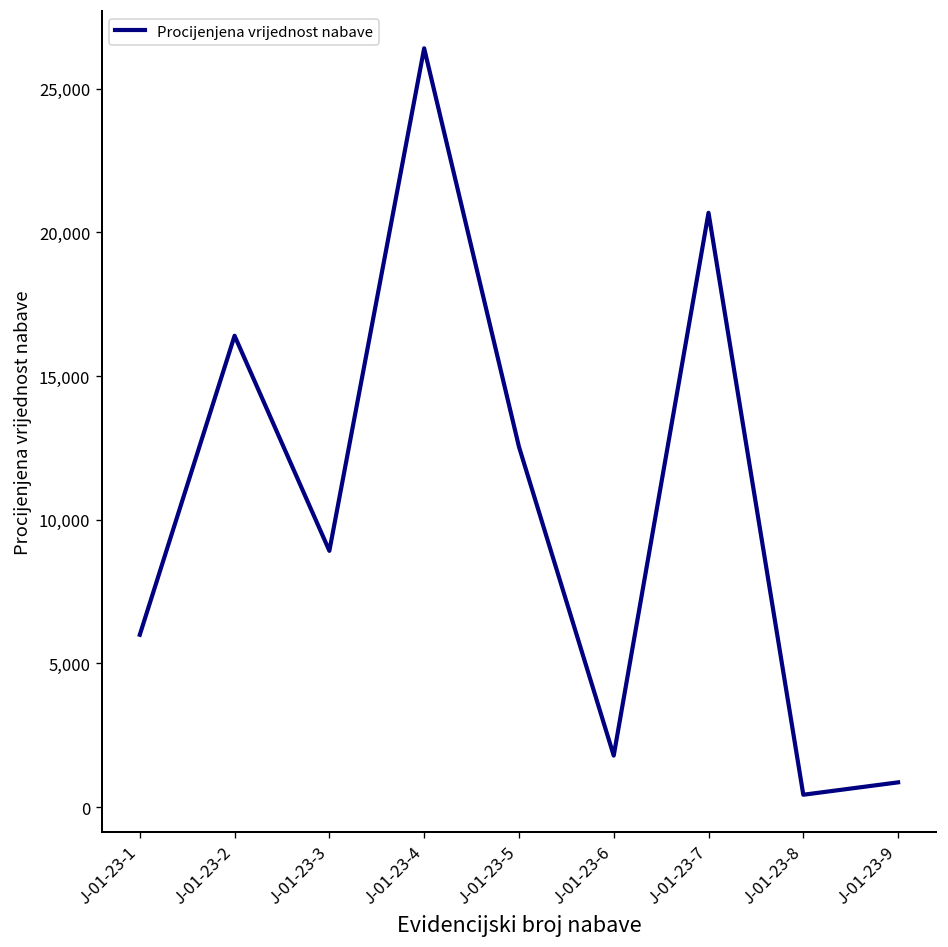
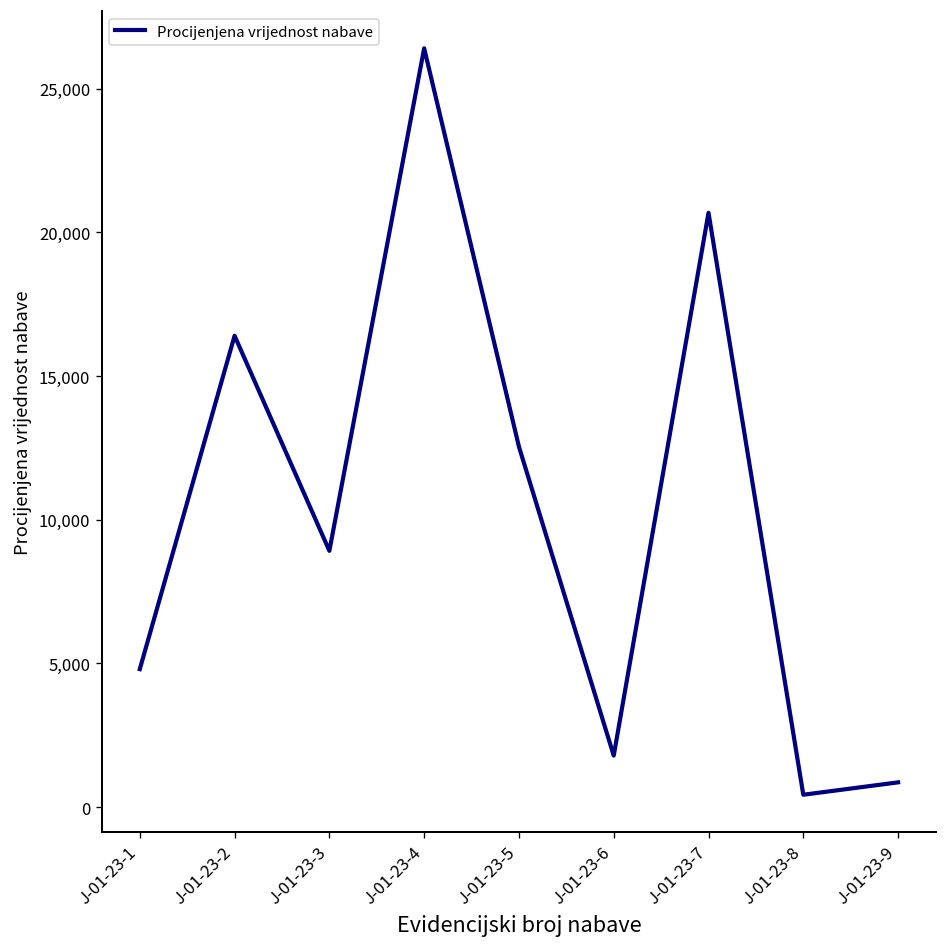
  {
-   "J-01-23-1": "6,000",
+   "J-01-23-1": "4,800",
    "J-01-23-2": "16,400",
    "J-01-23-3": "8,900",
    "J-01-23-4": "26,400",
    "J-01-23-5": "12,500",
    "J-01-23-6": "1,800",
    "J-01-23-7": "20,700",
    "J-01-23-8": "400",
    "J-01-23-9": "900"
  }
